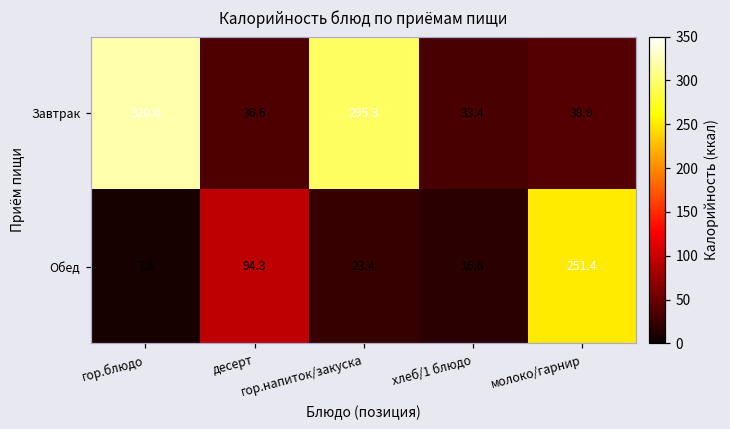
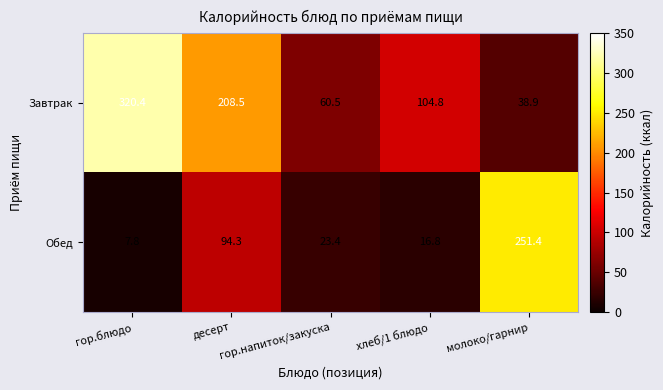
  {
    "Завтрак": {
      "гор.блюдо": 320.4,
-     "десерт": 36.6,
-     "гор.напиток/закуска": 295.3,
-     "хлеб/1 блюдо": 33.4,
+     "десерт": 208.5,
+     "гор.напиток/закуска": 60.5,
+     "хлеб/1 блюдо": 104.8,
      "молоко/гарнир": 38.9
    },
    "Обед": {
      "десерт": 94.3,
      "гор.напиток/закуска": 23.4,
      "молоко/гарнир": 251.4
    }
  }
